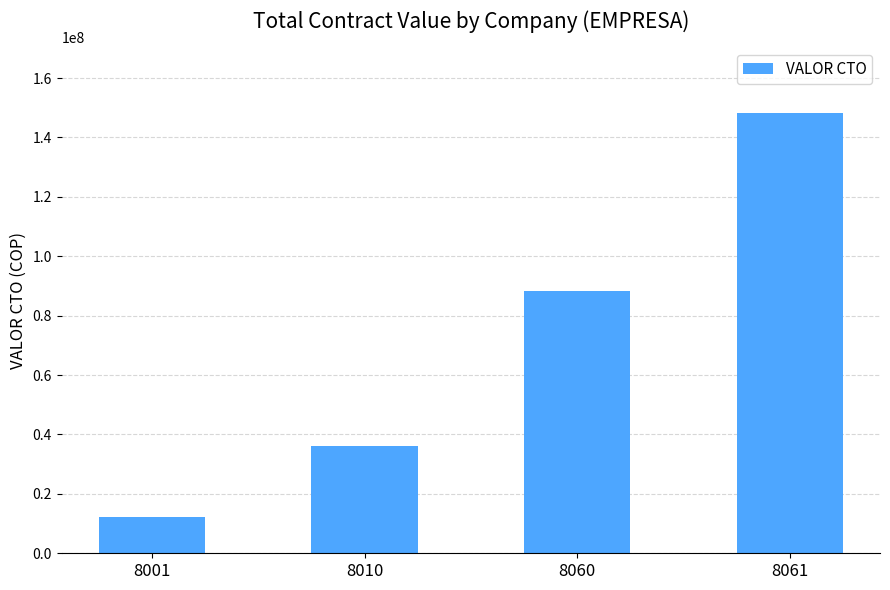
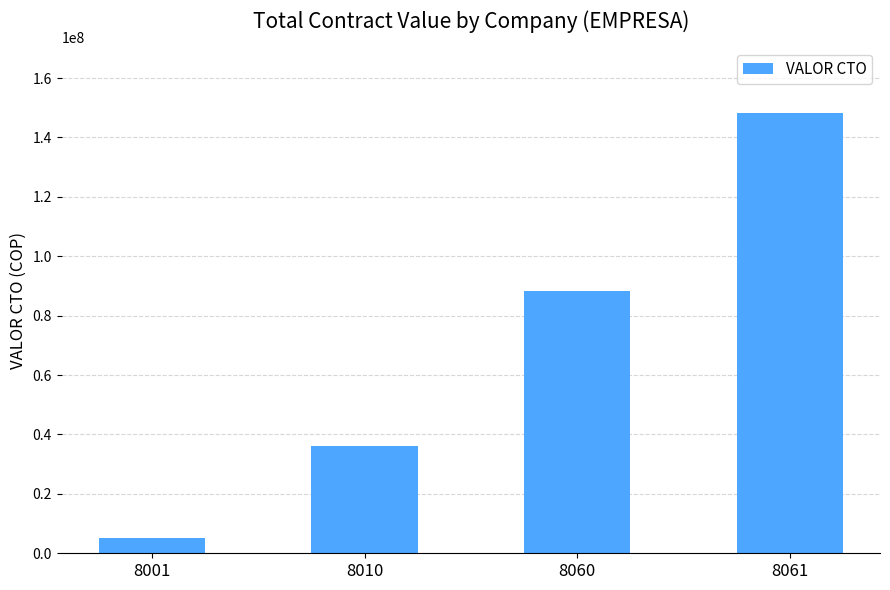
  {
-   "8001": 12000000,
+   "8001": 5000000,
    "8010": 36000000,
    "8060": 88000000,
    "8061": 148000000
  }
